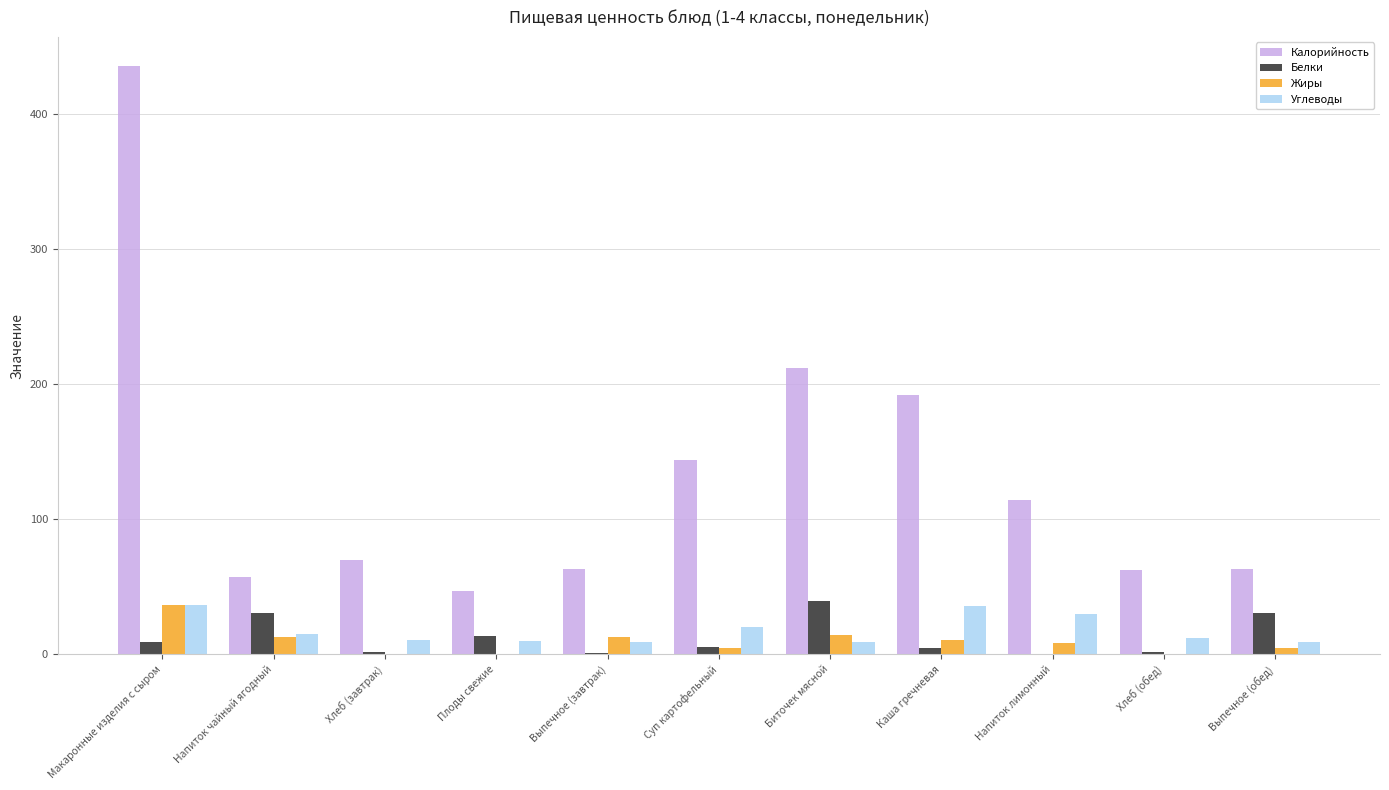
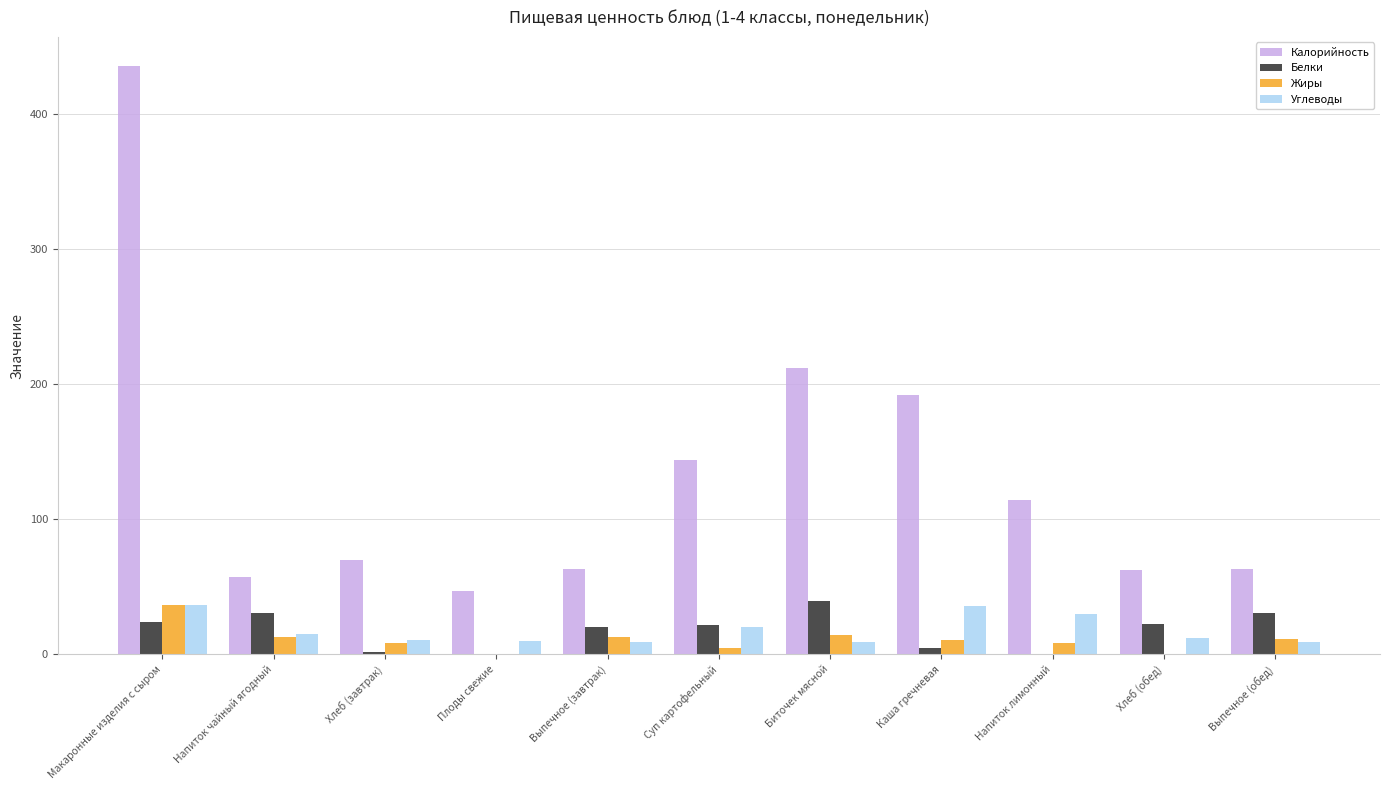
  {
    "Белки": {
-     "Макаронные изделия с сыром": 9,
+     "Макаронные изделия с сыром": 24,
      "Напиток чайный ягодный": 31,
-     "Плоды свежие": 14,
-     "Выпечное (завтрак)": 1,
-     "Суп картофельный": 5,
+     "Плоды свежие": 0,
+     "Выпечное (завтрак)": 20,
+     "Суп картофельный": 22,
      "Биточек мясной": 40,
      "Каша гречневая": 5,
-     "Хлеб (обед)": 2,
+     "Хлеб (обед)": 23,
      "Выпечное (обед)": 31
    },
    "Жиры": {
      "Макаронные изделия с сыром": 36,
      "Напиток чайный ягодный": 12,
-     "Хлеб (завтрак)": 0,
+     "Хлеб (завтрак)": 8,
      "Выпечное (завтрак)": 13,
      "Суп картофельный": 4,
      "Биточек мясной": 14,
      "Каша гречневая": 11,
      "Напиток лимонный": 8,
-     "Выпечное (обед)": 4
+     "Выпечное (обед)": 11
    }
  }
